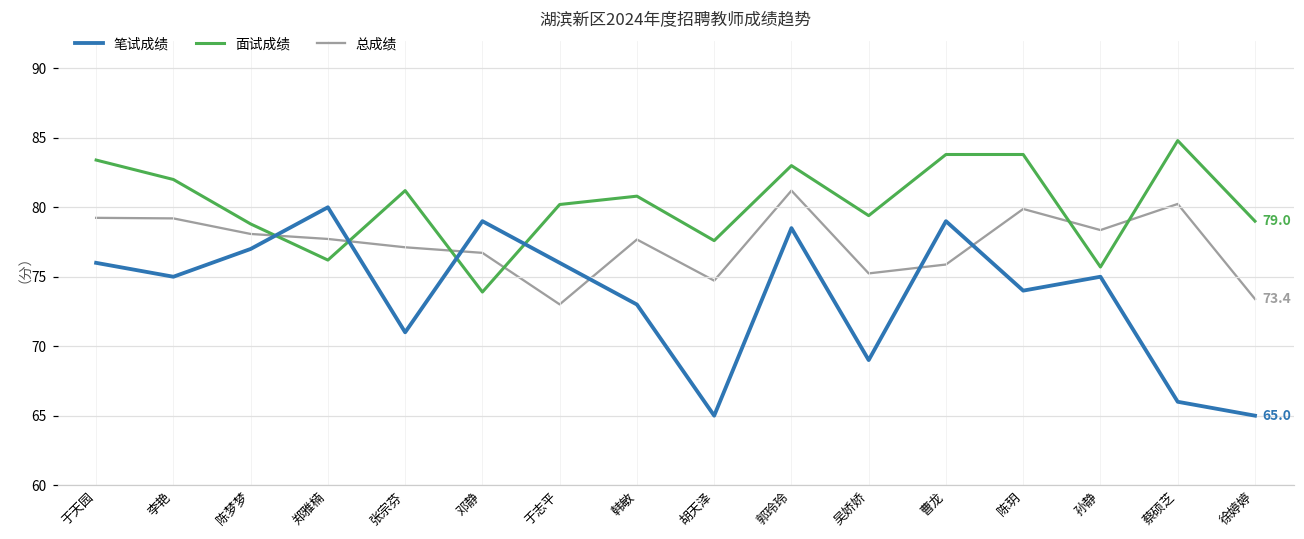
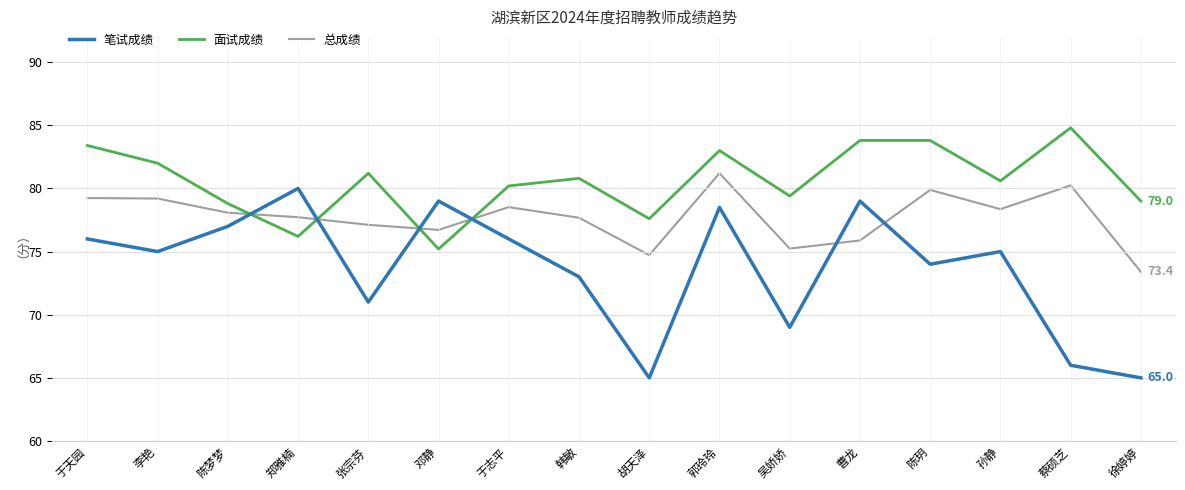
  {
    "笔试成绩": {
      "徐婷婷": 65.0
    },
    "面试成绩": {
      "于天园": 83.4,
      "李艳": 82.0,
      "陈梦梦": 78.8,
      "郑雅楠": 76.2,
      "张宗芬": 81.2,
-     "邓静": 73.9,
+     "邓静": 75.2,
      "于志平": 80.2,
      "韩敏": 80.8,
      "胡天泽": 77.6,
      "郭玲玲": 83.0,
      "吴娇娇": 79.4,
      "曹龙": 83.8,
      "陈玥": 83.8,
-     "孙静": 75.7,
+     "孙静": 80.6,
      "蔡硕芝": 84.8
    },
    "总成绩": {
      "于天园": 79.2,
      "李艳": 79.2,
      "陈梦梦": 78.1,
      "郑雅楠": 77.7,
      "张宗芬": 77.1,
      "邓静": 76.7,
-     "于志平": 73.0,
+     "于志平": 78.5,
      "韩敏": 77.7,
      "胡天泽": 74.7,
      "郭玲玲": 81.2,
      "吴娇娇": 75.2,
      "曹龙": 75.9,
      "陈玥": 79.9,
      "孙静": 78.4,
      "蔡硕芝": 80.2
    }
  }
